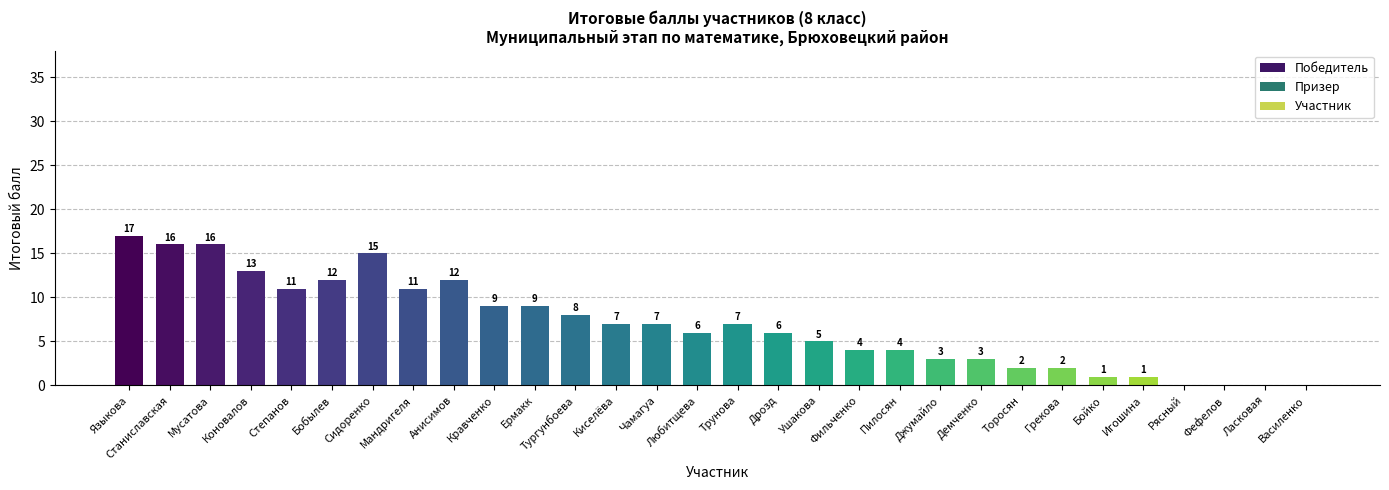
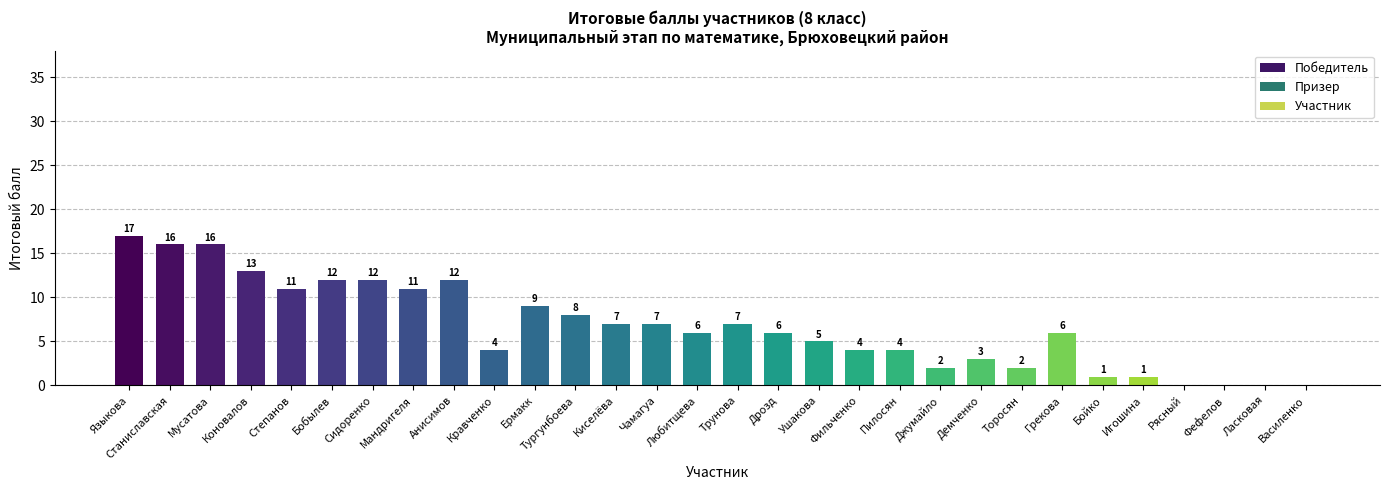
  {
    "Языкова": 17,
    "Станиславская": 16,
    "Мусатова": 16,
    "Коновалов": 13,
    "Степанов": 11,
    "Бобылев": 12,
-   "Сидоренко": 15,
+   "Сидоренко": 12,
    "Мандригеля": 11,
    "Анисимов": 12,
-   "Кравченко": 9,
+   "Кравченко": 4,
    "Ермакк": 9,
    "Тургунбоева": 8,
    "Киселёва": 7,
    "Чамагуа": 7,
    "Любитщева": 6,
    "Трунова": 7,
    "Дрозд": 6,
    "Ушакова": 5,
    "Фильченко": 4,
    "Пилосян": 4,
-   "Джумайло": 3,
+   "Джумайло": 2,
    "Демченко": 3,
    "Торосян": 2,
-   "Грекова": 2,
+   "Грекова": 6,
    "Бойко": 1,
    "Игошина": 1
  }
